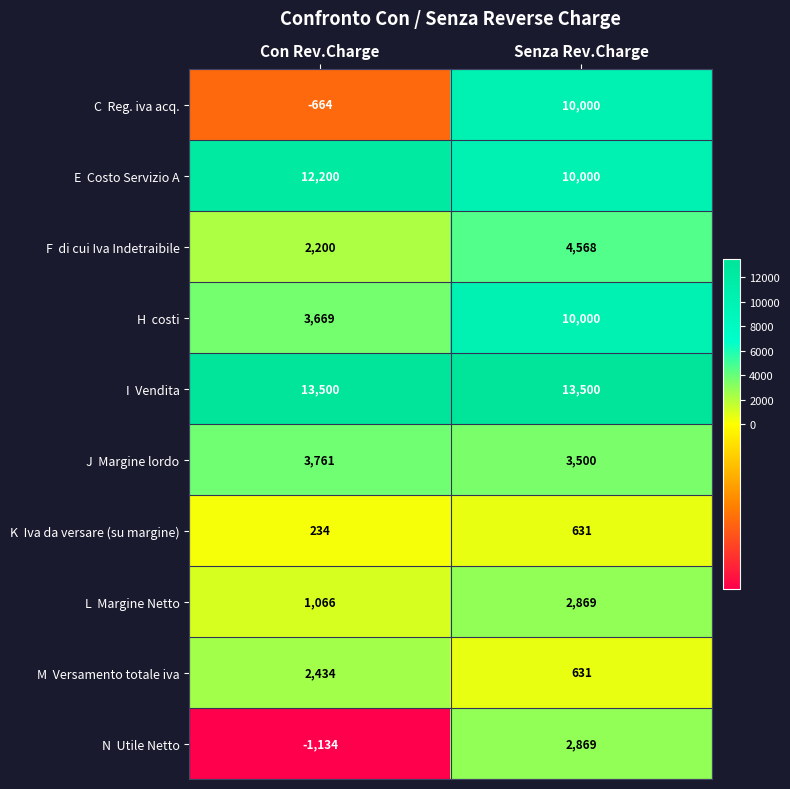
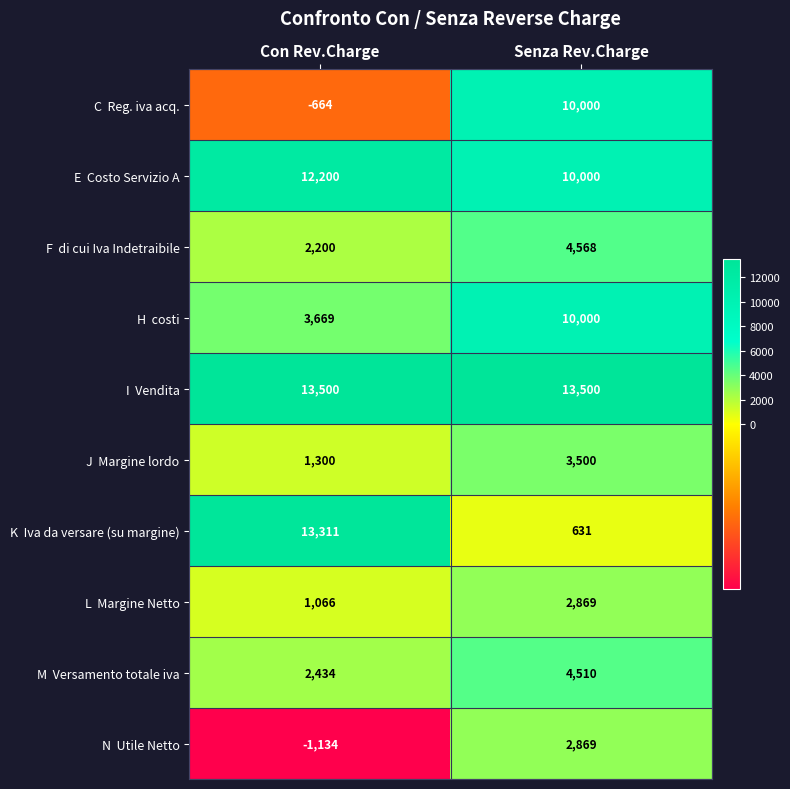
  {
    "C Reg. iva acq.": {
      "Con Rev.Charge": "-664",
      "Senza Rev.Charge": "10,000"
    },
    "E Costo Servizio A": {
      "Con Rev.Charge": "12,200",
      "Senza Rev.Charge": "10,000"
    },
    "F di cui Iva Indetraibile": {
      "Con Rev.Charge": "2,200",
      "Senza Rev.Charge": "4,568"
    },
    "H costi": {
      "Con Rev.Charge": "3,669",
      "Senza Rev.Charge": "10,000"
    },
    "I Vendita": {
      "Con Rev.Charge": "13,500",
      "Senza Rev.Charge": "13,500"
    },
    "J Margine lordo": {
-     "Con Rev.Charge": "3,761",
+     "Con Rev.Charge": "1,300",
      "Senza Rev.Charge": "3,500"
    },
    "K Iva da versare (su margine)": {
-     "Con Rev.Charge": "234",
+     "Con Rev.Charge": "13,311",
      "Senza Rev.Charge": "631"
    },
    "L Margine Netto": {
      "Con Rev.Charge": "1,066",
      "Senza Rev.Charge": "2,869"
    },
    "M Versamento totale iva": {
      "Con Rev.Charge": "2,434",
-     "Senza Rev.Charge": "631"
+     "Senza Rev.Charge": "4,510"
    },
    "N Utile Netto": {
      "Con Rev.Charge": "-1,134",
      "Senza Rev.Charge": "2,869"
    }
  }
